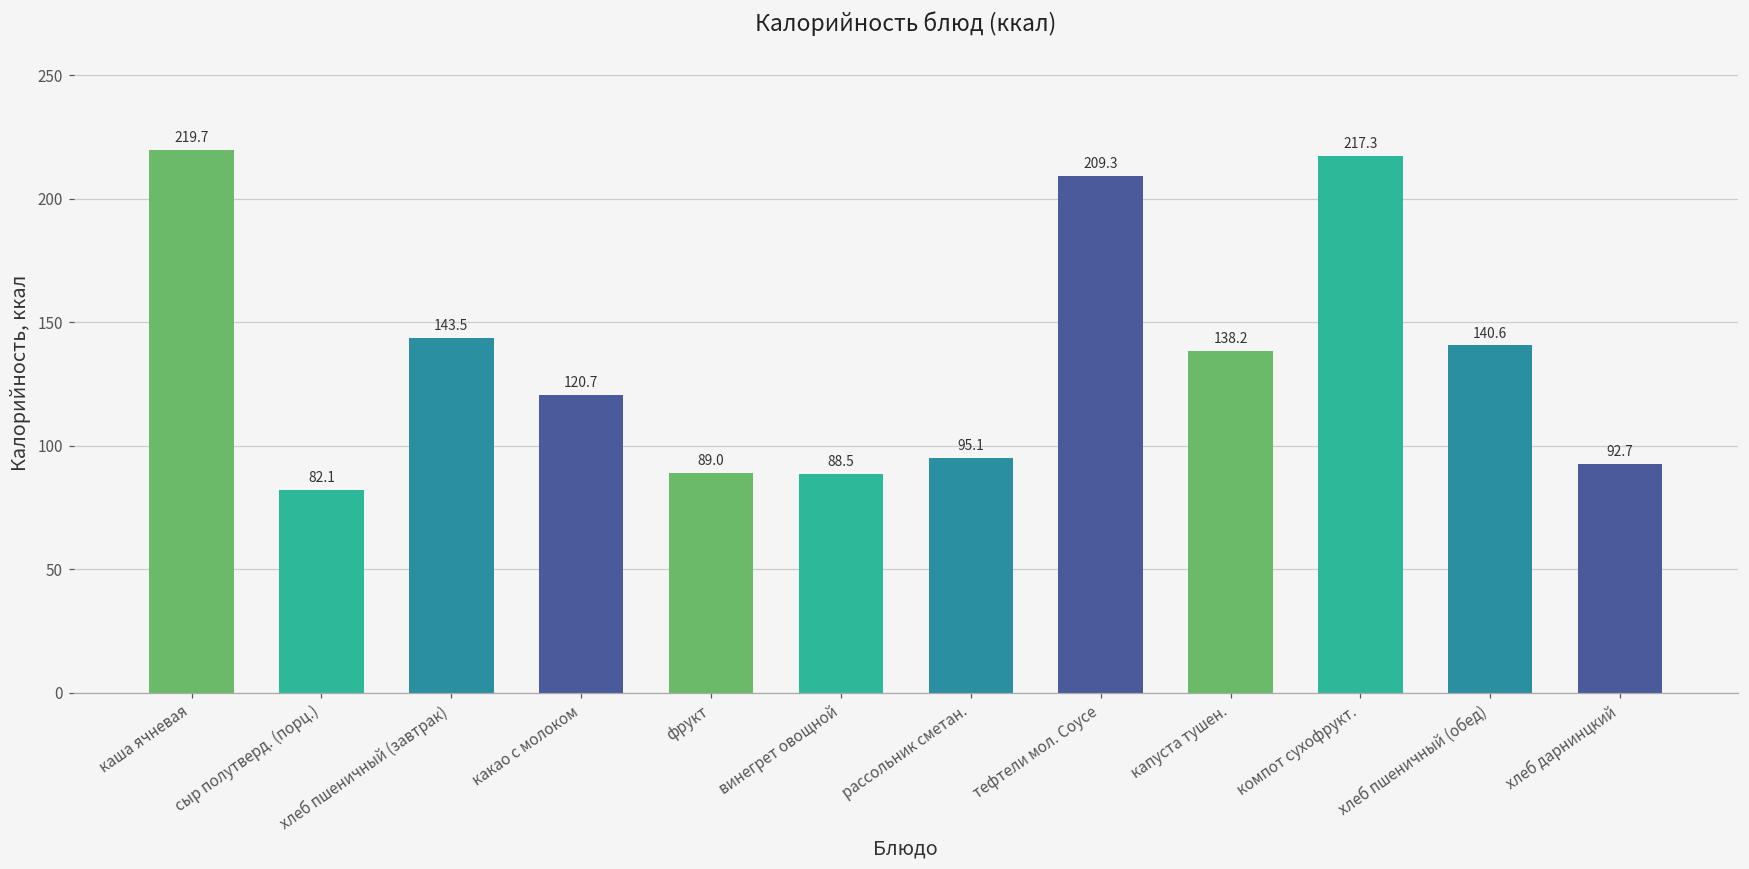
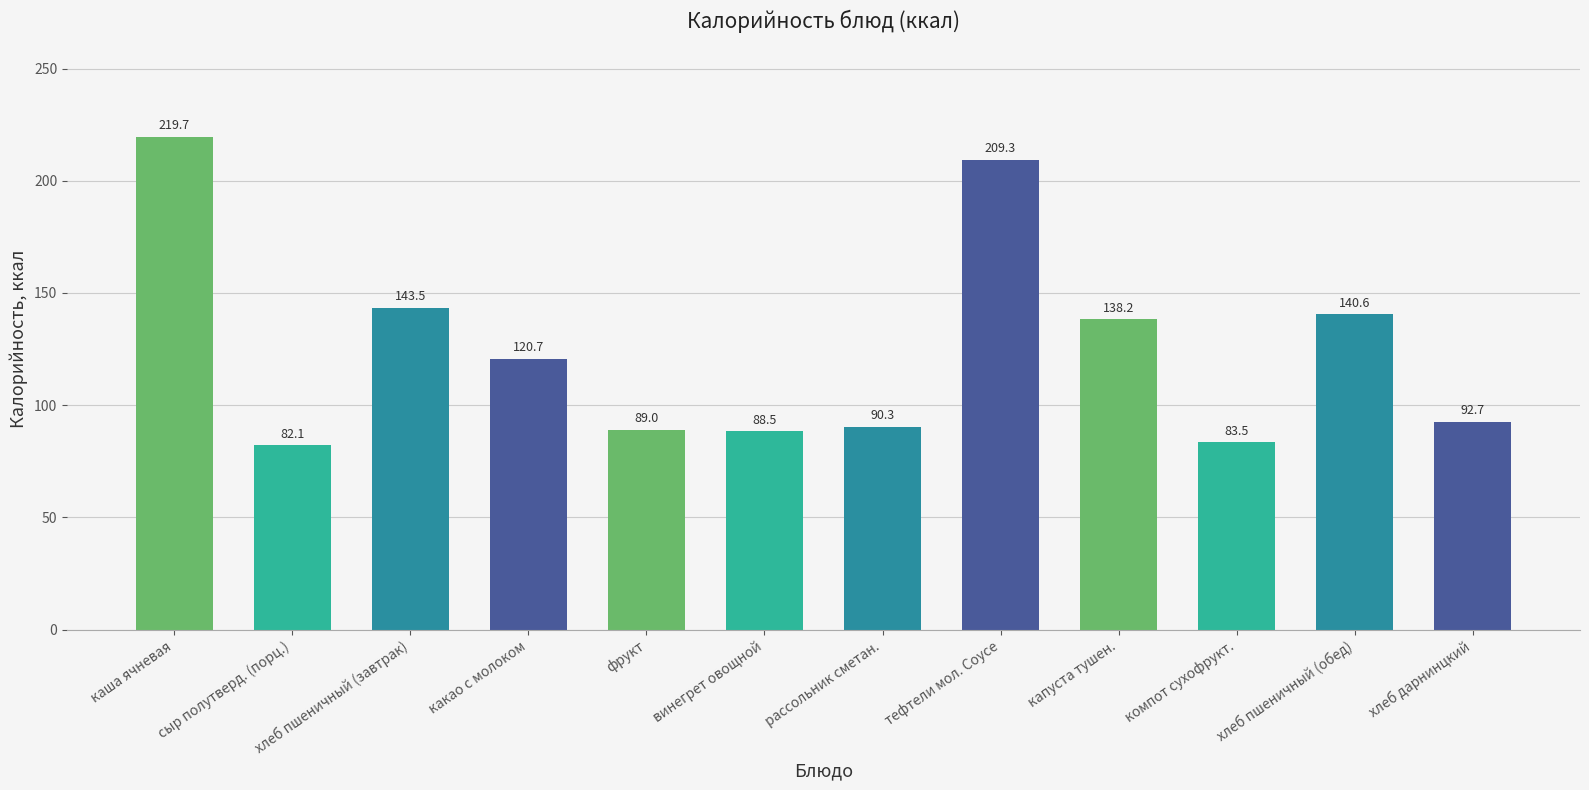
  {
    "каша ячневая": 219.7,
    "сыр полутверд. (порц.)": 82.1,
    "хлеб пшеничный (завтрак)": 143.5,
    "какао с молоком": 120.7,
    "фрукт": 89.0,
    "винегрет овощной": 88.5,
-   "рассольник сметан.": 95.1,
+   "рассольник сметан.": 90.3,
    "тефтели мол. Соусе": 209.3,
    "капуста тушен.": 138.2,
-   "компот сухофрукт.": 217.3,
+   "компот сухофрукт.": 83.5,
    "хлеб пшеничный (обед)": 140.6,
    "хлеб дарнинцкий": 92.7
  }
